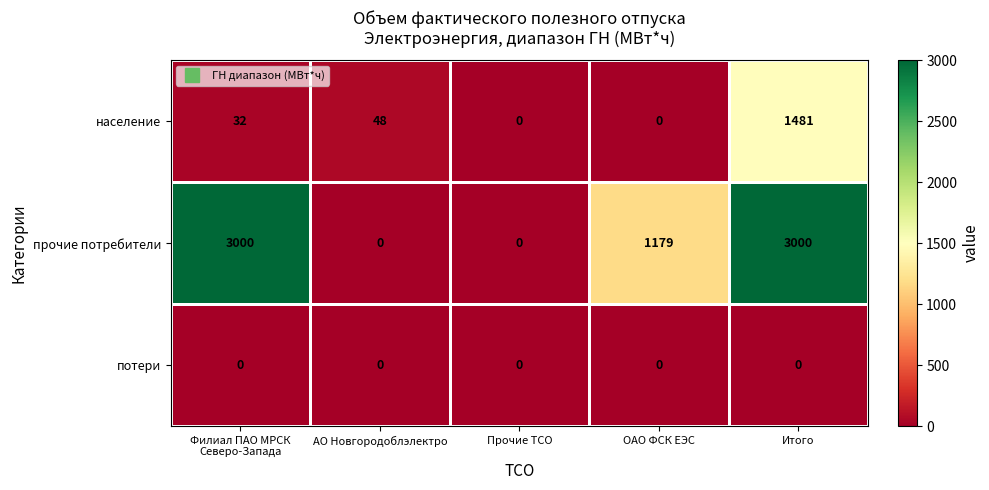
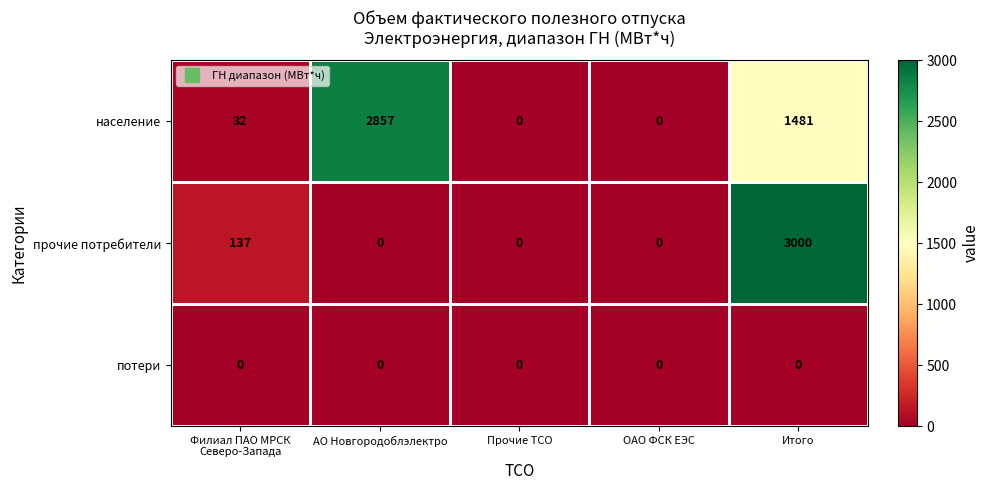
  {
    "население": {
      "Филиал ПАО МРСК Северо-Запада": 32,
-     "АО Новгородоблэлектро": 48,
+     "АО Новгородоблэлектро": 2857,
      "Прочие ТСО": 0,
      "ОАО ФСК ЕЭС": 0,
      "Итого": 1481
    },
    "прочие потребители": {
-     "Филиал ПАО МРСК Северо-Запада": 3000,
+     "Филиал ПАО МРСК Северо-Запада": 137,
      "АО Новгородоблэлектро": 0,
      "Прочие ТСО": 0,
-     "ОАО ФСК ЕЭС": 1179,
+     "ОАО ФСК ЕЭС": 0,
      "Итого": 3000
    },
    "потери": {
      "Филиал ПАО МРСК Северо-Запада": 0,
      "АО Новгородоблэлектро": 0,
      "Прочие ТСО": 0,
      "ОАО ФСК ЕЭС": 0,
      "Итого": 0
    }
  }
